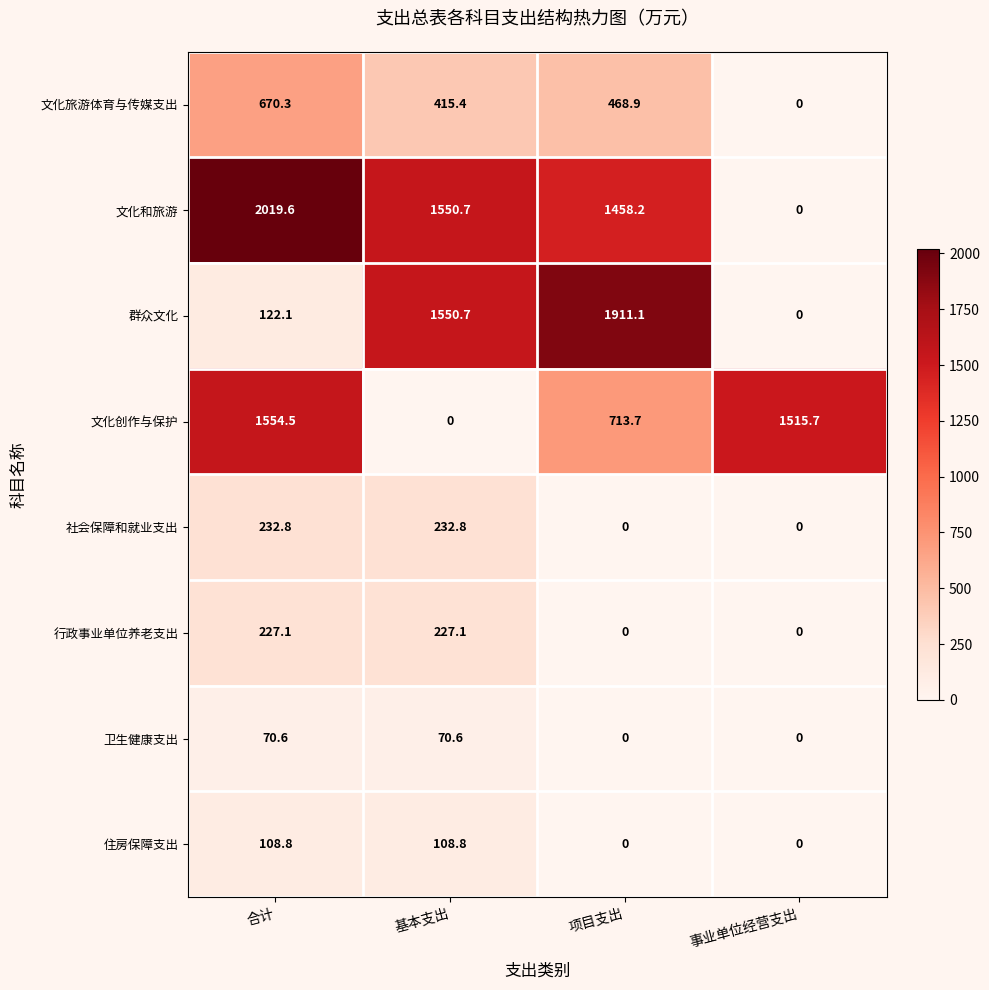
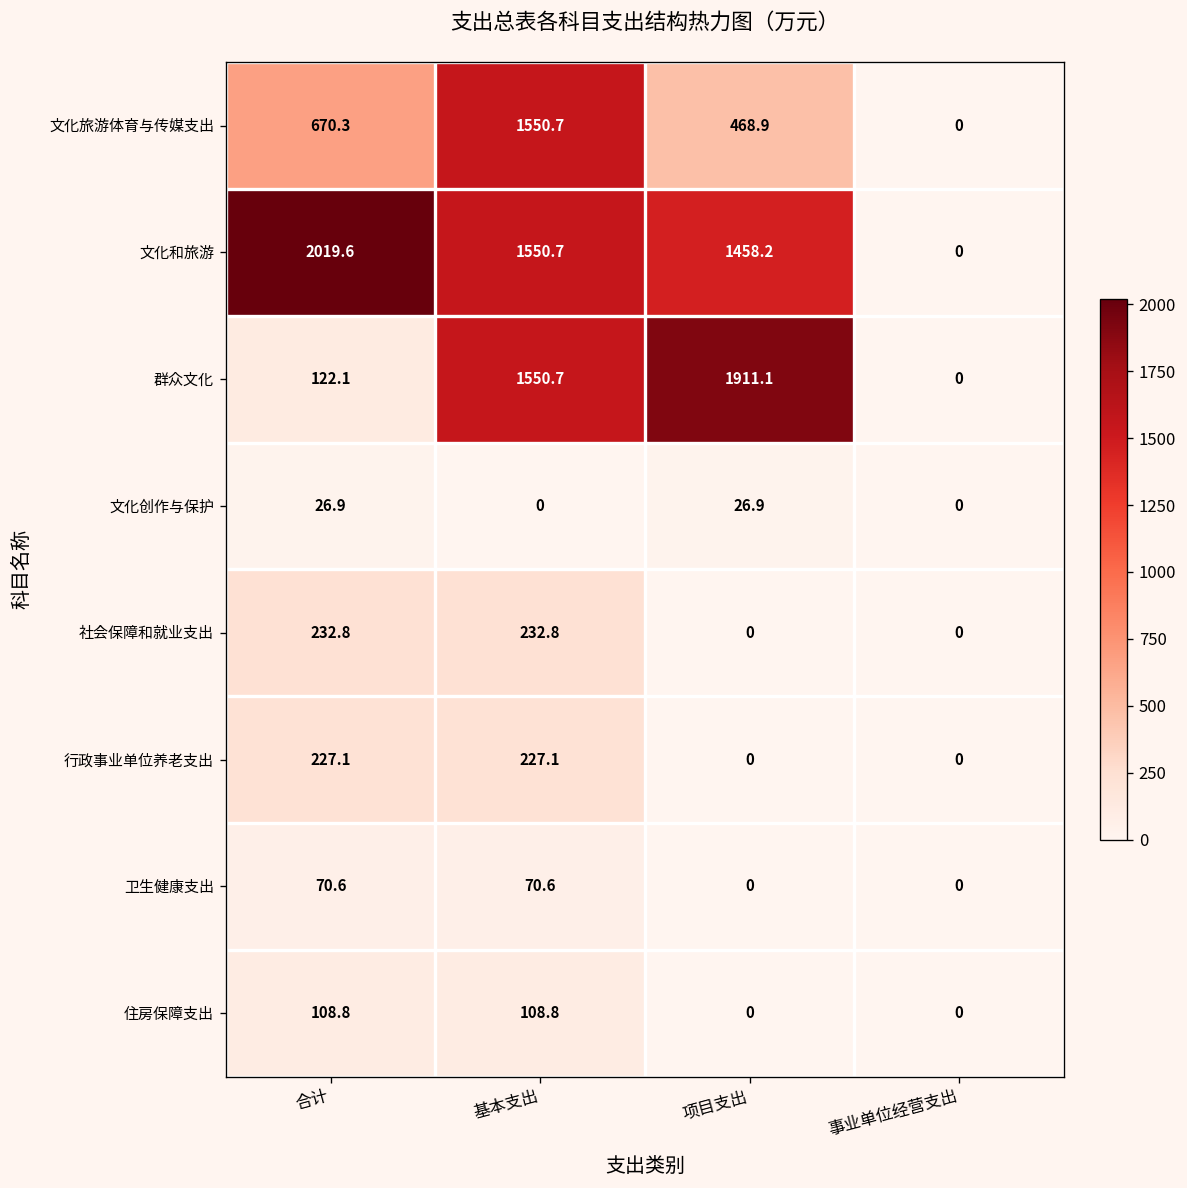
  {
    "文化旅游体育与传媒支出": {
      "合计": 670.3,
-     "基本支出": 415.4,
+     "基本支出": 1550.7,
      "项目支出": 468.9,
      "事业单位经营支出": 0
    },
    "文化和旅游": {
      "合计": 2019.6,
      "基本支出": 1550.7,
      "项目支出": 1458.2,
      "事业单位经营支出": 0
    },
    "群众文化": {
      "合计": 122.1,
      "基本支出": 1550.7,
      "项目支出": 1911.1,
      "事业单位经营支出": 0
    },
    "文化创作与保护": {
-     "合计": 1554.5,
+     "合计": 26.9,
      "基本支出": 0,
-     "项目支出": 713.7,
-     "事业单位经营支出": 1515.7
+     "项目支出": 26.9,
+     "事业单位经营支出": 0
    },
    "社会保障和就业支出": {
      "合计": 232.8,
      "基本支出": 232.8,
      "项目支出": 0,
      "事业单位经营支出": 0
    },
    "行政事业单位养老支出": {
      "合计": 227.1,
      "基本支出": 227.1,
      "项目支出": 0,
      "事业单位经营支出": 0
    },
    "卫生健康支出": {
      "合计": 70.6,
      "基本支出": 70.6,
      "项目支出": 0,
      "事业单位经营支出": 0
    },
    "住房保障支出": {
      "合计": 108.8,
      "基本支出": 108.8,
      "项目支出": 0,
      "事业单位经营支出": 0
    }
  }
